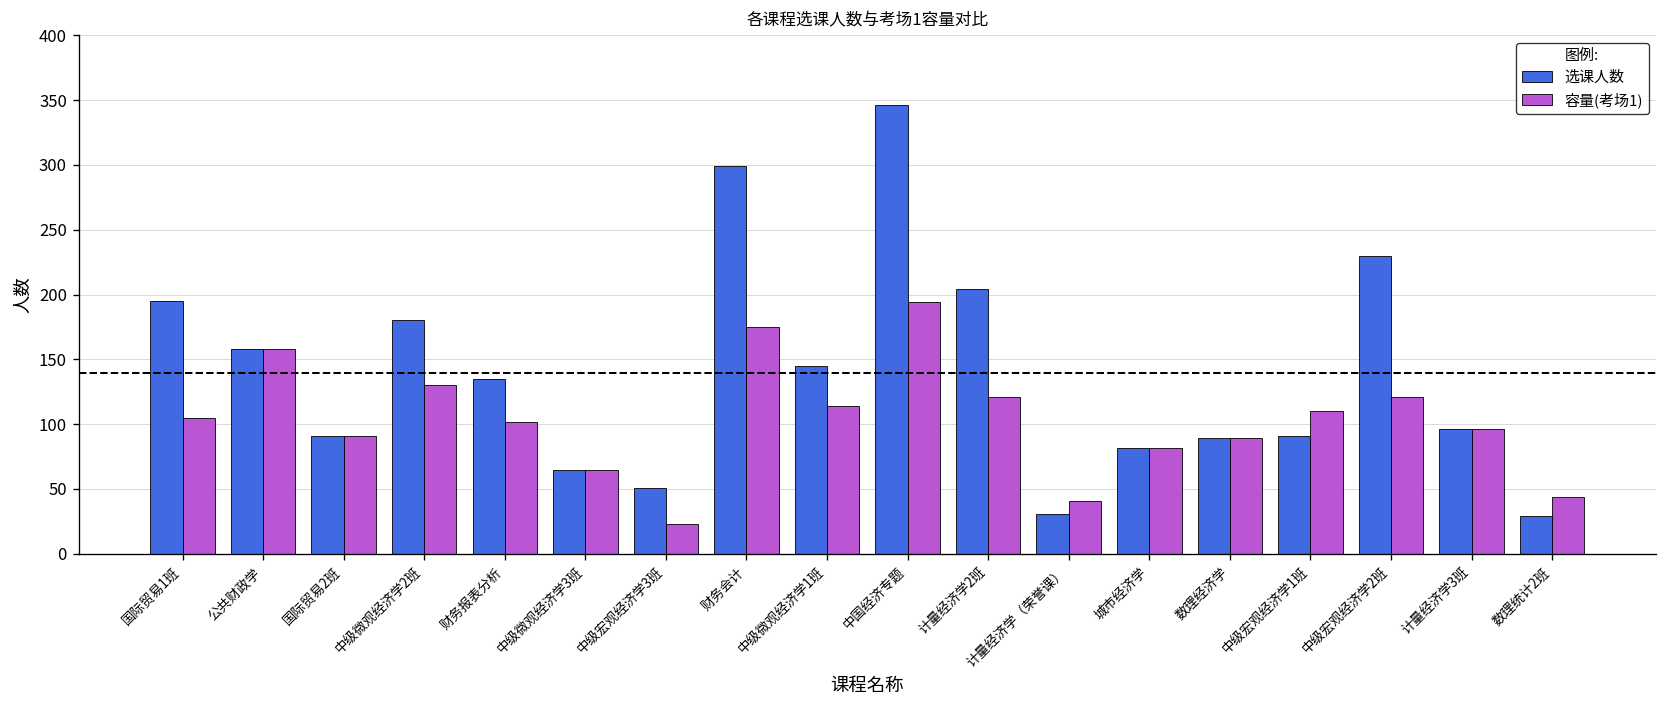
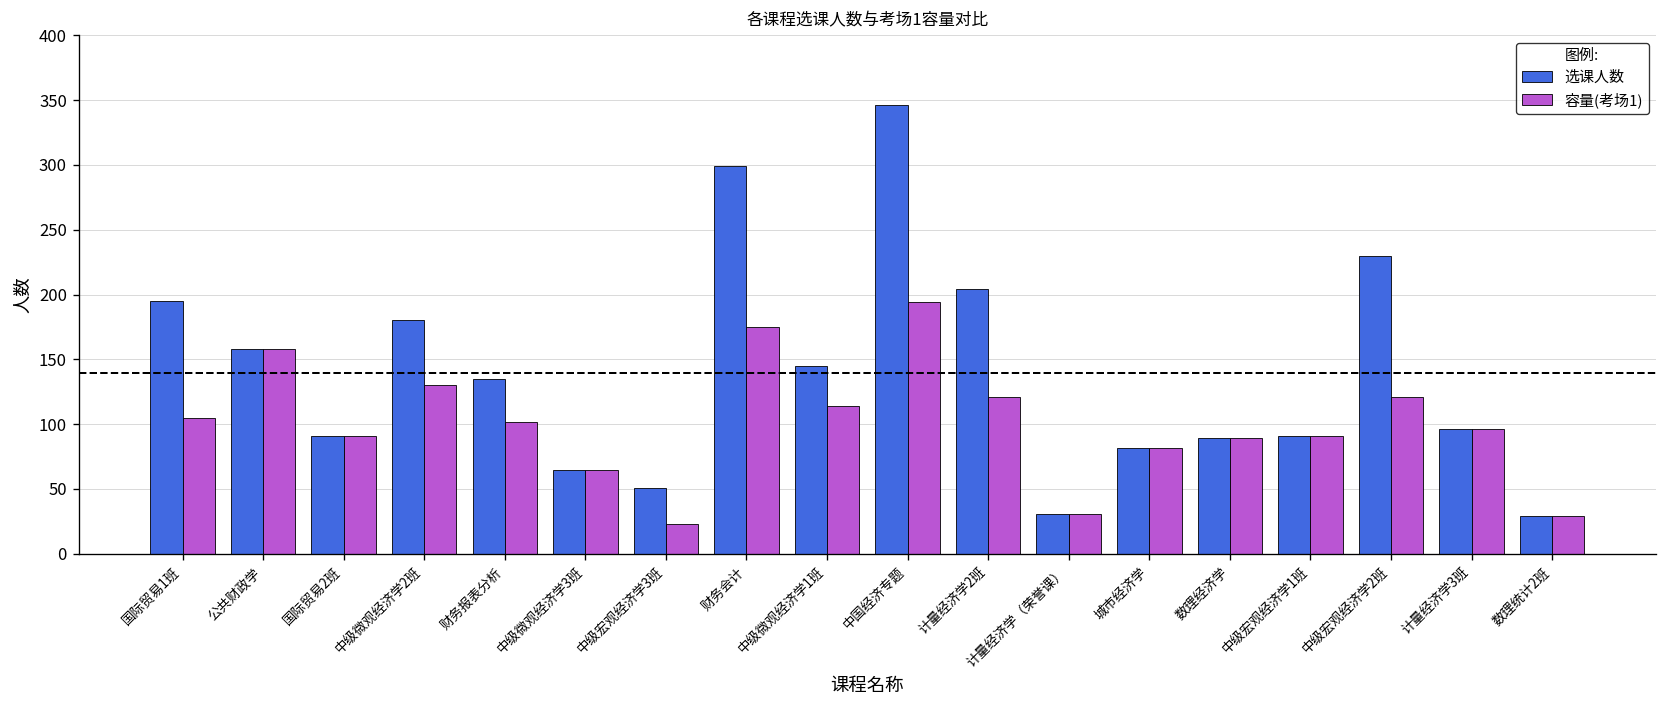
  {
    "选课人数": {
      "国际贸易1班": 195,
      "公共财政学": 158,
      "国际贸易2班": 91,
      "中级微观经济学2班": 180,
      "财务报表分析": 135,
      "中级微观经济学3班": 65,
      "中级宏观经济学3班": 51,
      "财务会计": 299,
      "中级微观经济学1班": 145,
      "中国经济专题": 346,
      "计量经济学2班": 204,
      "计量经济学（荣誉课）": 31,
      "城市经济学": 82,
      "数理经济学": 89,
      "中级宏观经济学1班": 91,
      "中级宏观经济学2班": 230,
      "计量经济学3班": 96,
      "数理统计2班": 29
    },
    "容量(考场1)": {
      "国际贸易1班": 105,
      "公共财政学": 158,
      "国际贸易2班": 91,
      "中级微观经济学2班": 130,
      "财务报表分析": 102,
      "中级微观经济学3班": 65,
      "中级宏观经济学3班": 23,
      "财务会计": 175,
      "中级微观经济学1班": 114,
      "中国经济专题": 194,
      "计量经济学2班": 121,
-     "计量经济学（荣誉课）": 41,
+     "计量经济学（荣誉课）": 31,
      "城市经济学": 82,
      "数理经济学": 89,
-     "中级宏观经济学1班": 110,
+     "中级宏观经济学1班": 91,
      "中级宏观经济学2班": 121,
      "计量经济学3班": 96,
-     "数理统计2班": 44
+     "数理统计2班": 29
    }
  }
